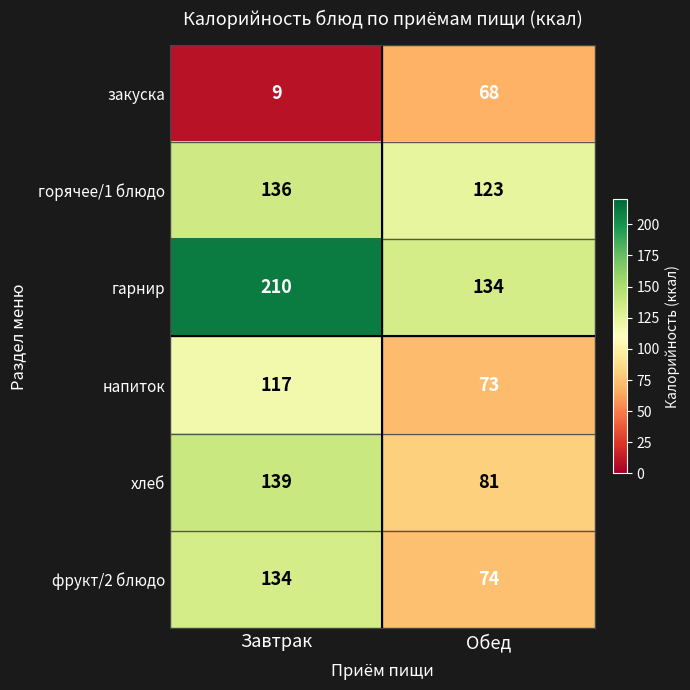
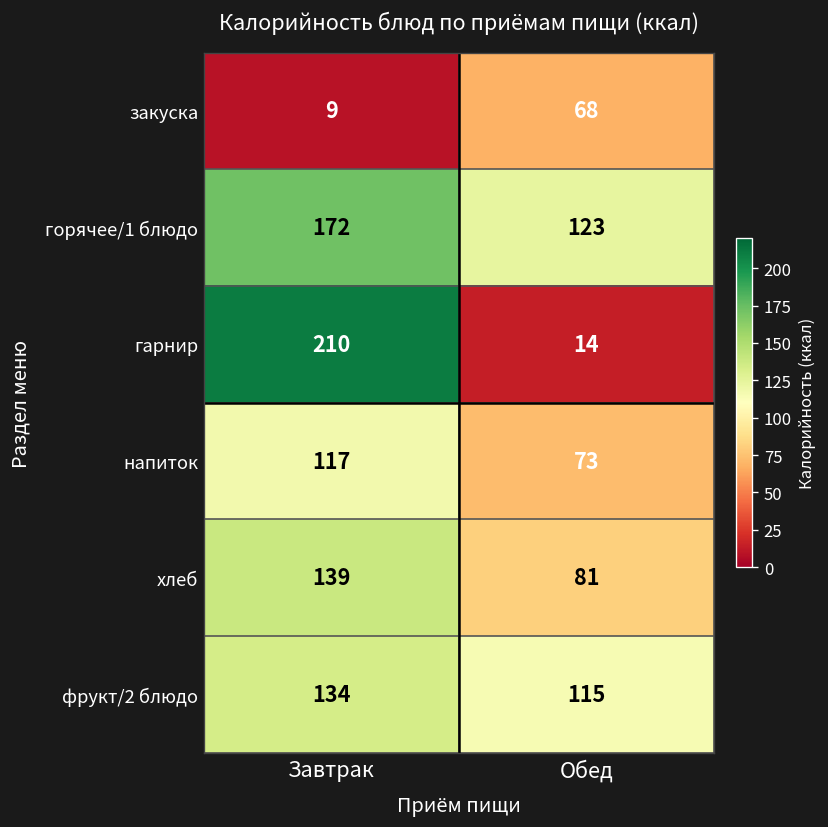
  {
    "закуска": {
      "Завтрак": 9,
      "Обед": 68
    },
    "горячее/1 блюдо": {
-     "Завтрак": 136,
+     "Завтрак": 172,
      "Обед": 123
    },
    "гарнир": {
      "Завтрак": 210,
-     "Обед": 134
+     "Обед": 14
    },
    "напиток": {
      "Завтрак": 117,
      "Обед": 73
    },
    "хлеб": {
      "Завтрак": 139,
      "Обед": 81
    },
    "фрукт/2 блюдо": {
      "Завтрак": 134,
-     "Обед": 74
+     "Обед": 115
    }
  }
